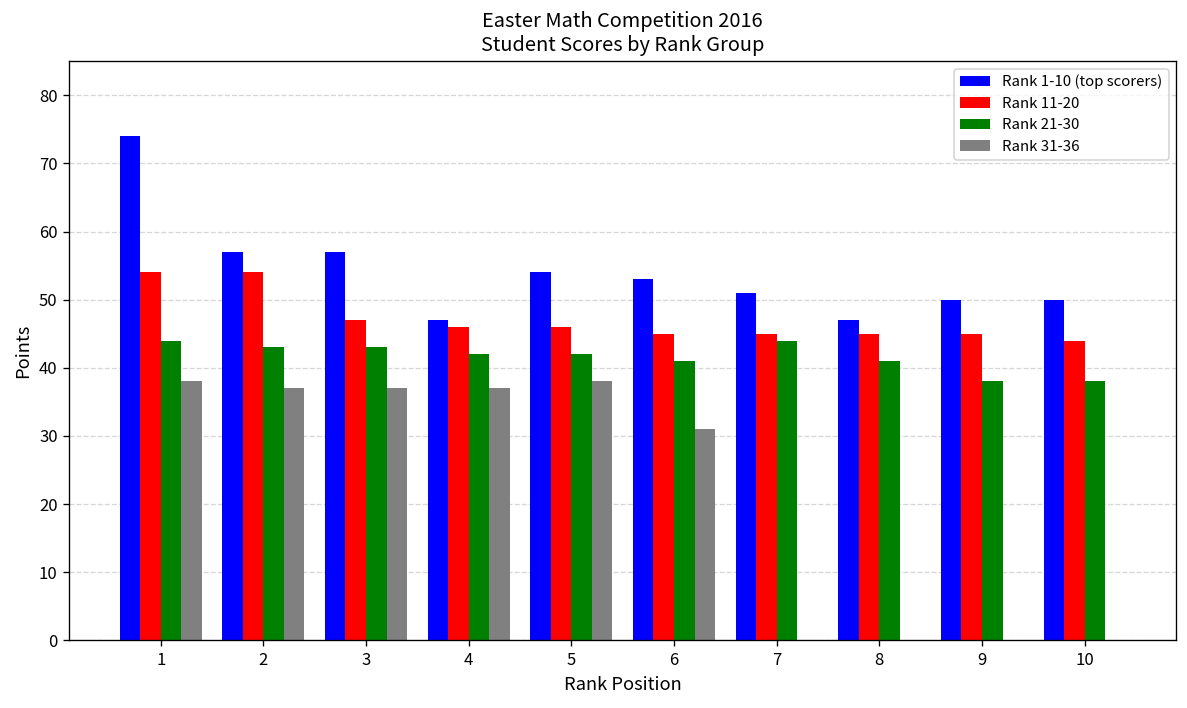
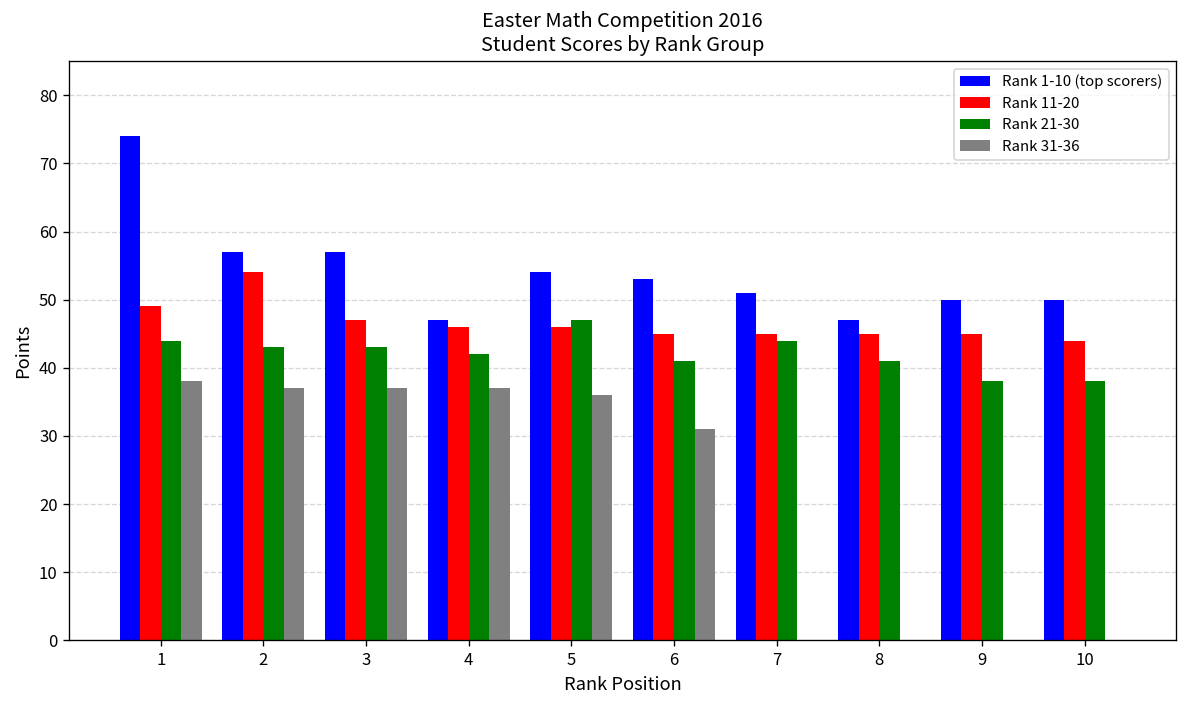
  {
    "Rank 1-10 (top scorers)": {
      "1": 74,
      "2": 57,
      "3": 57,
      "4": 47,
      "5": 54,
      "6": 53,
      "7": 51,
      "8": 47,
      "9": 50,
      "10": 50
    },
    "Rank 11-20": {
-     "1": 54,
+     "1": 49,
      "2": 54,
      "3": 47,
      "4": 46,
      "5": 46,
      "6": 45,
      "7": 45,
      "8": 45,
      "9": 45,
      "10": 44
    },
    "Rank 21-30": {
      "1": 44,
      "2": 43,
      "3": 43,
      "4": 42,
-     "5": 42,
+     "5": 47,
      "6": 41,
      "7": 44,
      "8": 41,
      "9": 38,
      "10": 38
    },
    "Rank 31-36": {
      "1": 38,
      "2": 37,
      "3": 37,
      "4": 37,
-     "5": 38,
+     "5": 36,
      "6": 31,
      "7": 0,
      "8": 0,
      "9": 0,
      "10": 0
    }
  }
